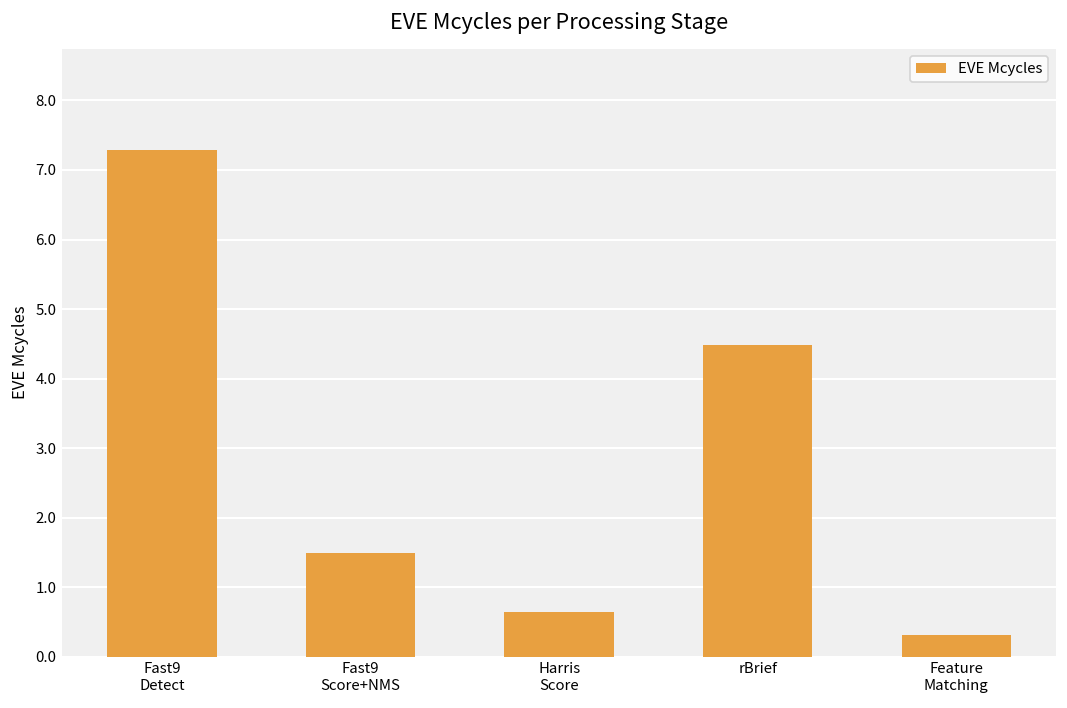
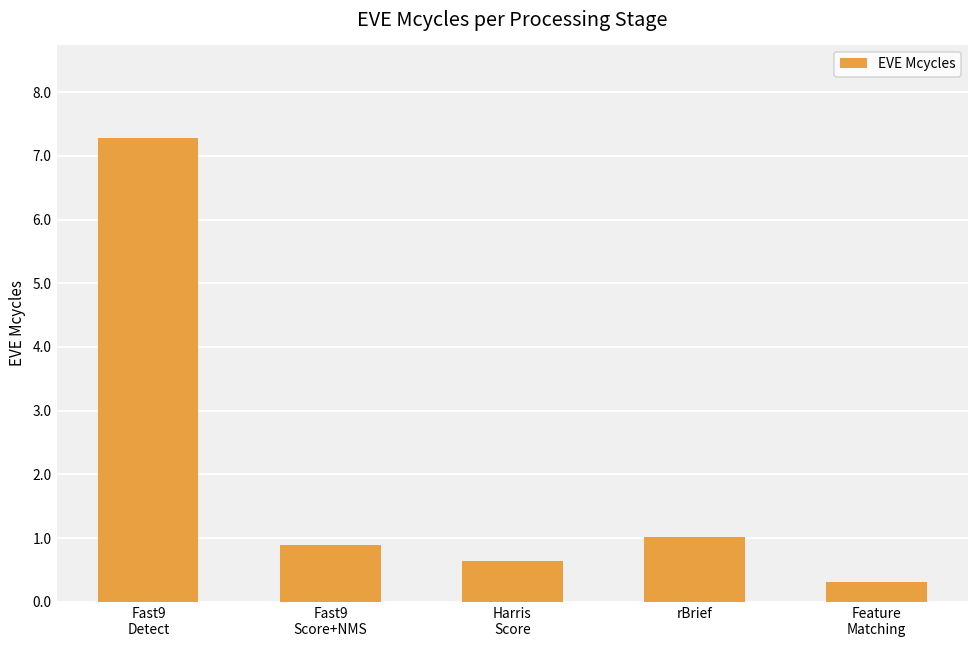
  {
    "Fast9 Detect": 7.3,
-   "Fast9 Score+NMS": 1.5,
+   "Fast9 Score+NMS": 0.9,
    "Harris Score": 0.6,
-   "rBrief": 4.5,
+   "rBrief": 1.0,
    "Feature Matching": 0.3
  }
